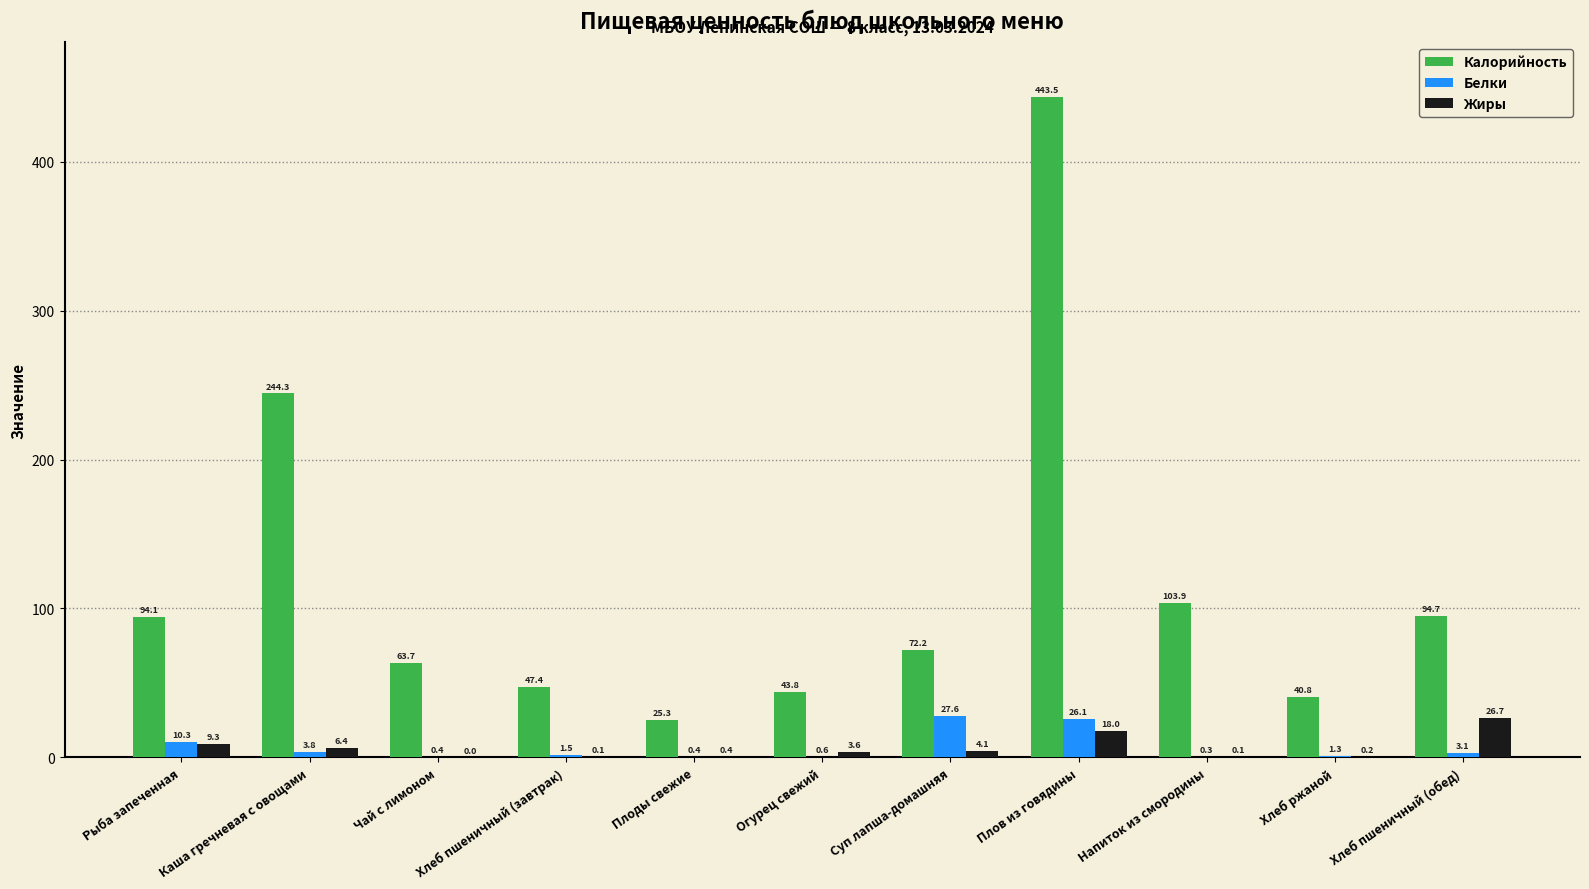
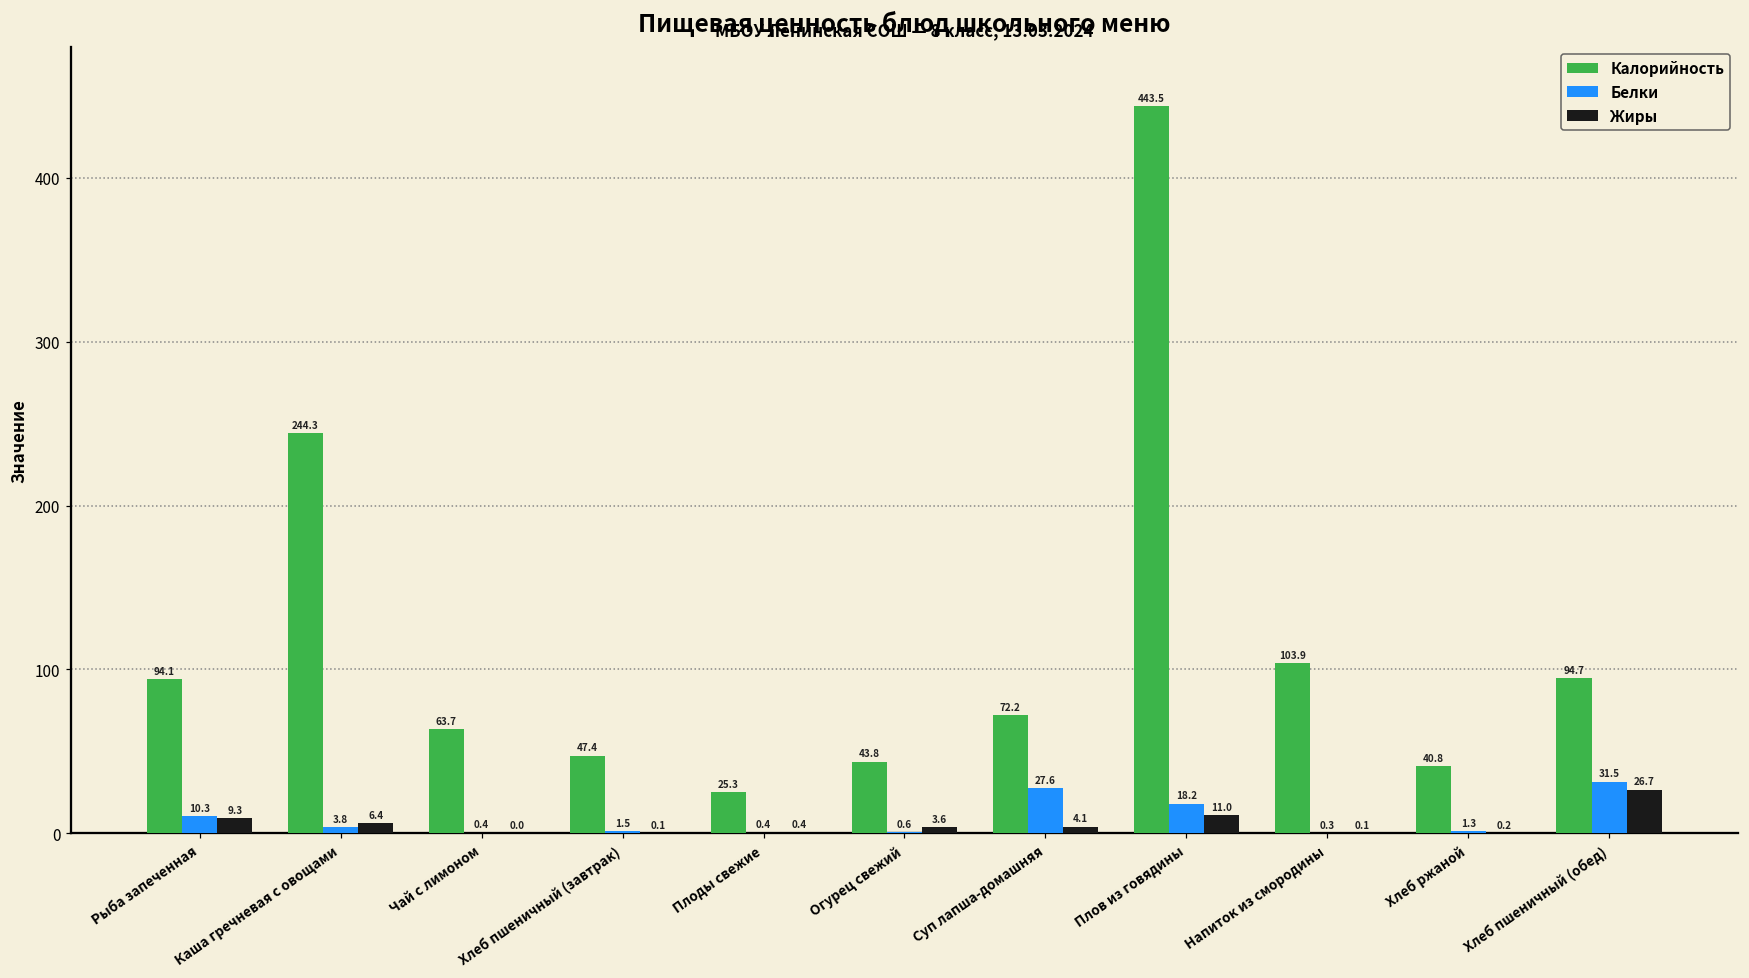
  {
    "Калорийность": {
      "Рыба запеченная": 94.1,
      "Каша гречневая с овощами": 244.3,
      "Чай с лимоном": 63.7,
      "Хлеб пшеничный (завтрак)": 47.4,
      "Плоды свежие": 25.3,
      "Огурец свежий": 43.8,
      "Суп лапша-домашняя": 72.2,
      "Плов из говядины": 443.5,
      "Напиток из смородины": 103.9,
      "Хлеб ржаной": 40.8,
      "Хлеб пшеничный (обед)": 94.7
    },
    "Белки": {
      "Рыба запеченная": 10.3,
      "Каша гречневая с овощами": 3.8,
      "Чай с лимоном": 0.4,
      "Хлеб пшеничный (завтрак)": 1.5,
      "Плоды свежие": 0.4,
      "Огурец свежий": 0.6,
      "Суп лапша-домашняя": 27.6,
-     "Плов из говядины": 26.1,
+     "Плов из говядины": 18.2,
      "Напиток из смородины": 0.3,
      "Хлеб ржаной": 1.3,
-     "Хлеб пшеничный (обед)": 3.1
+     "Хлеб пшеничный (обед)": 31.5
    },
    "Жиры": {
      "Рыба запеченная": 9.3,
      "Каша гречневая с овощами": 6.4,
      "Чай с лимоном": 0.0,
      "Хлеб пшеничный (завтрак)": 0.1,
      "Плоды свежие": 0.4,
      "Огурец свежий": 3.6,
      "Суп лапша-домашняя": 4.1,
-     "Плов из говядины": 18.0,
+     "Плов из говядины": 11.0,
      "Напиток из смородины": 0.1,
      "Хлеб ржаной": 0.2,
      "Хлеб пшеничный (обед)": 26.7
    }
  }
